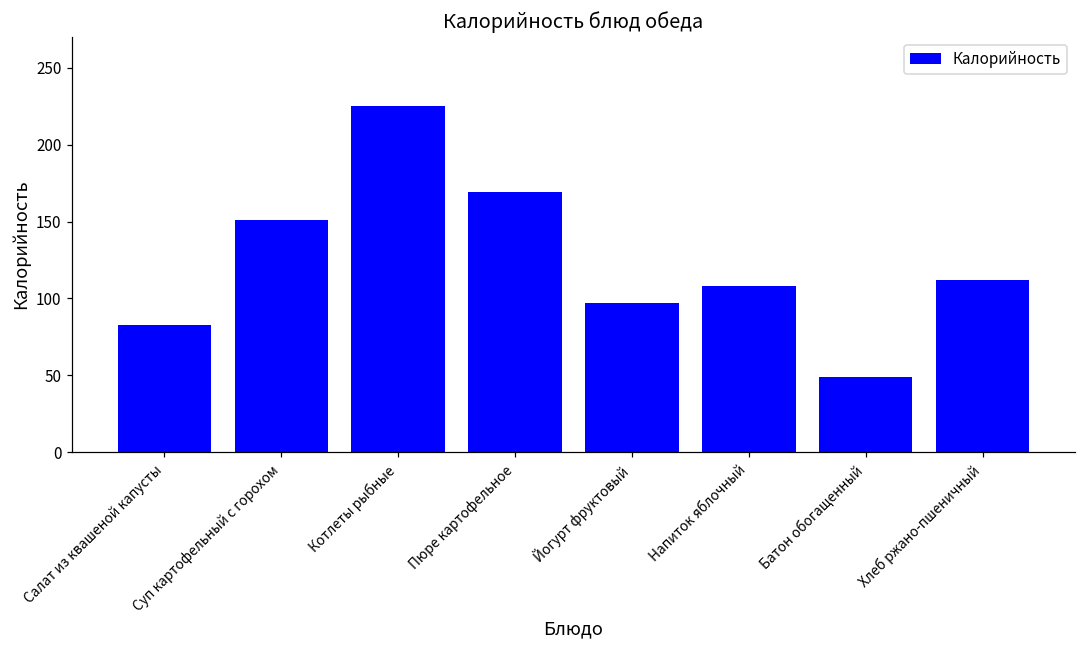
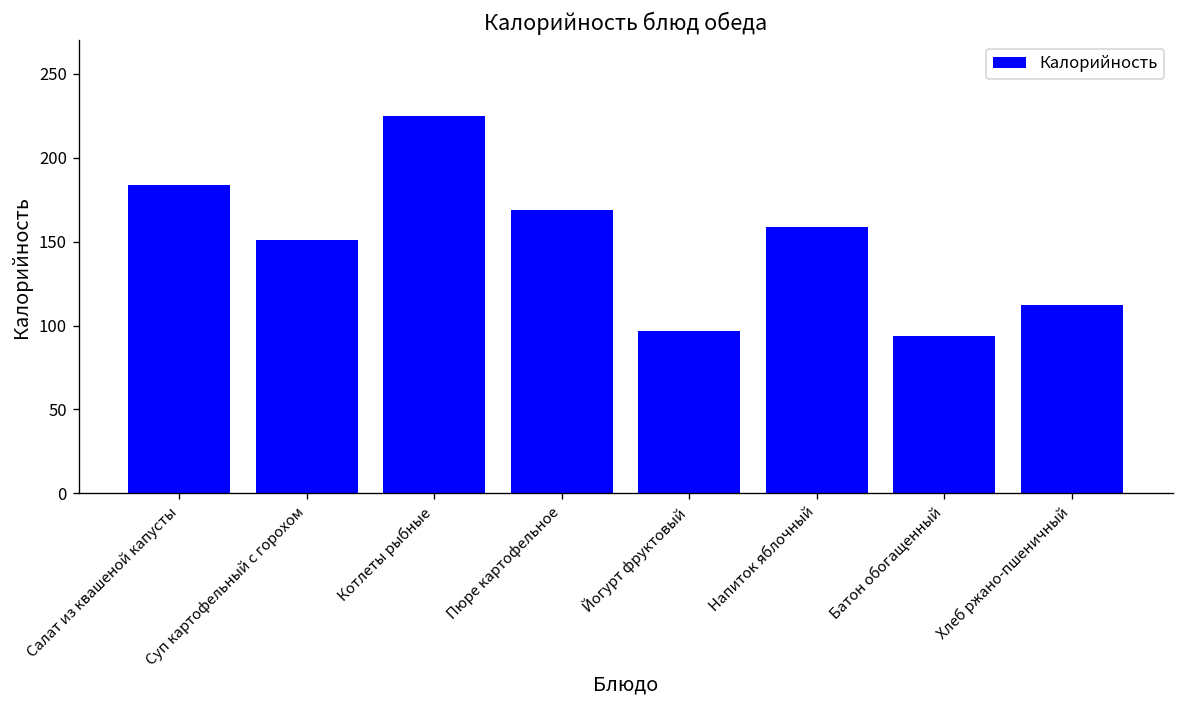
  {
-   "Салат из квашеной капусты": 83,
+   "Салат из квашеной капусты": 184,
    "Суп картофельный с горохом": 151,
    "Котлеты рыбные": 225,
    "Пюре картофельное": 169,
    "Йогурт фруктовый": 97,
-   "Напиток яблочный": 108,
-   "Батон обогащенный": 49,
+   "Напиток яблочный": 159,
+   "Батон обогащенный": 94,
    "Хлеб ржано-пшеничный": 112
  }
